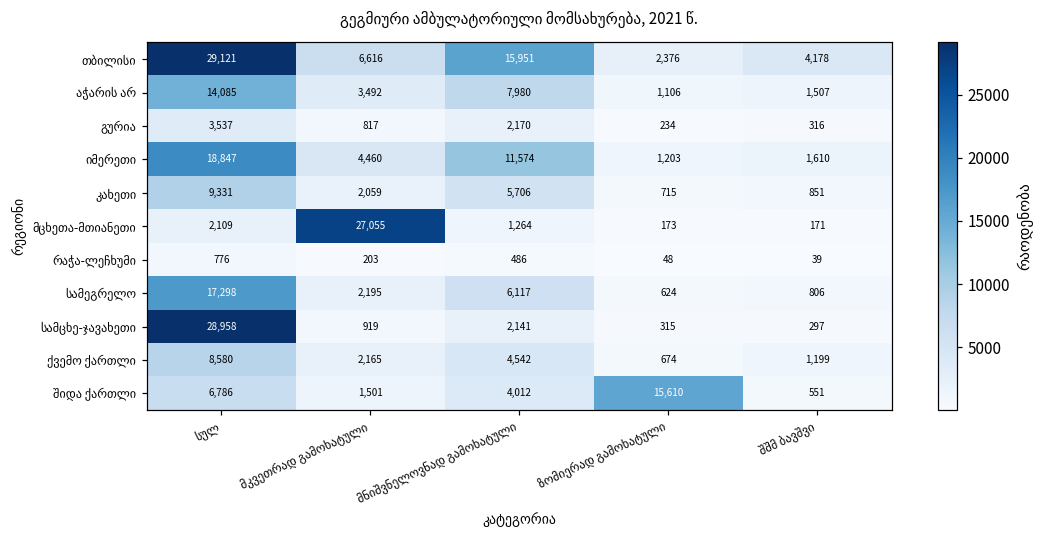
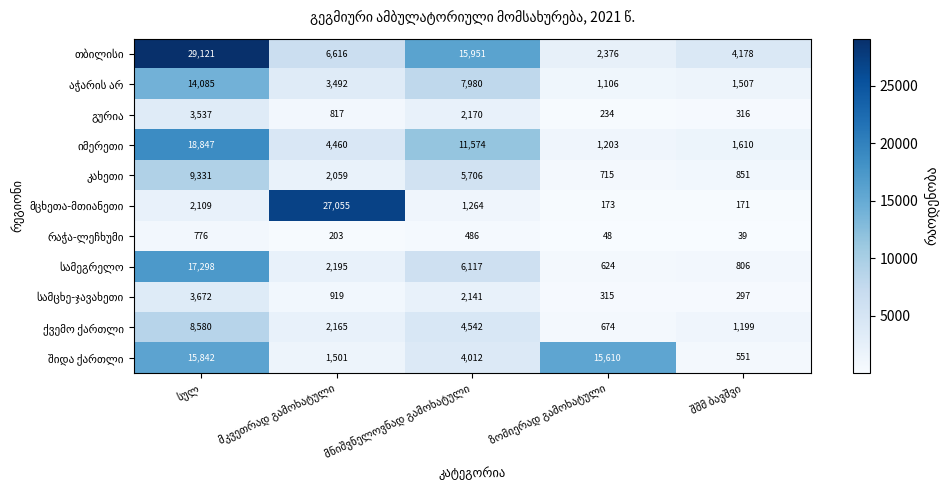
  {
    "თბილისი": {
      "სულ": "29,121",
      "მკვეთრად გამოხატული": "6,616",
      "მნიშვნელოვნად გამოხატული": "15,951",
      "ზომიერად გამოხატული": "2,376",
      "შშმ ბავშვი": "4,178"
    },
    "აჭარის არ": {
      "სულ": "14,085",
      "მკვეთრად გამოხატული": "3,492",
      "მნიშვნელოვნად გამოხატული": "7,980",
      "ზომიერად გამოხატული": "1,106",
      "შშმ ბავშვი": "1,507"
    },
    "გურია": {
      "სულ": "3,537",
      "მკვეთრად გამოხატული": "817",
      "მნიშვნელოვნად გამოხატული": "2,170",
      "ზომიერად გამოხატული": "234",
      "შშმ ბავშვი": "316"
    },
    "იმერეთი": {
      "სულ": "18,847",
      "მკვეთრად გამოხატული": "4,460",
      "მნიშვნელოვნად გამოხატული": "11,574",
      "ზომიერად გამოხატული": "1,203",
      "შშმ ბავშვი": "1,610"
    },
    "კახეთი": {
      "სულ": "9,331",
      "მკვეთრად გამოხატული": "2,059",
      "მნიშვნელოვნად გამოხატული": "5,706",
      "ზომიერად გამოხატული": "715",
      "შშმ ბავშვი": "851"
    },
    "მცხეთა-მთიანეთი": {
      "სულ": "2,109",
      "მკვეთრად გამოხატული": "27,055",
      "მნიშვნელოვნად გამოხატული": "1,264",
      "ზომიერად გამოხატული": "173",
      "შშმ ბავშვი": "171"
    },
    "რაჭა-ლეჩხუმი": {
      "სულ": "776",
      "მკვეთრად გამოხატული": "203",
      "მნიშვნელოვნად გამოხატული": "486",
      "ზომიერად გამოხატული": "48",
      "შშმ ბავშვი": "39"
    },
    "სამეგრელო": {
      "სულ": "17,298",
      "მკვეთრად გამოხატული": "2,195",
      "მნიშვნელოვნად გამოხატული": "6,117",
      "ზომიერად გამოხატული": "624",
      "შშმ ბავშვი": "806"
    },
    "სამცხე-ჯავახეთი": {
-     "სულ": "28,958",
+     "სულ": "3,672",
      "მკვეთრად გამოხატული": "919",
      "მნიშვნელოვნად გამოხატული": "2,141",
      "ზომიერად გამოხატული": "315",
      "შშმ ბავშვი": "297"
    },
    "ქვემო ქართლი": {
      "სულ": "8,580",
      "მკვეთრად გამოხატული": "2,165",
      "მნიშვნელოვნად გამოხატული": "4,542",
      "ზომიერად გამოხატული": "674",
      "შშმ ბავშვი": "1,199"
    },
    "შიდა ქართლი": {
-     "სულ": "6,786",
+     "სულ": "15,842",
      "მკვეთრად გამოხატული": "1,501",
      "მნიშვნელოვნად გამოხატული": "4,012",
      "ზომიერად გამოხატული": "15,610",
      "შშმ ბავშვი": "551"
    }
  }
